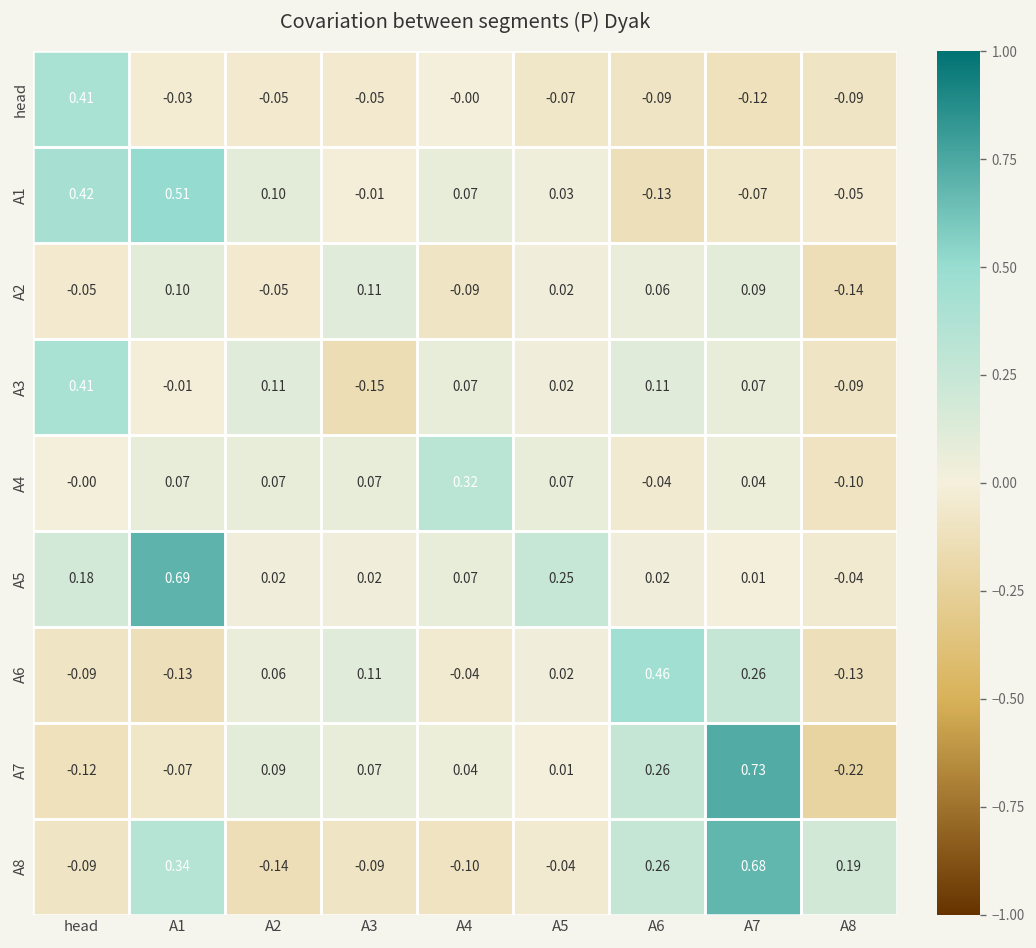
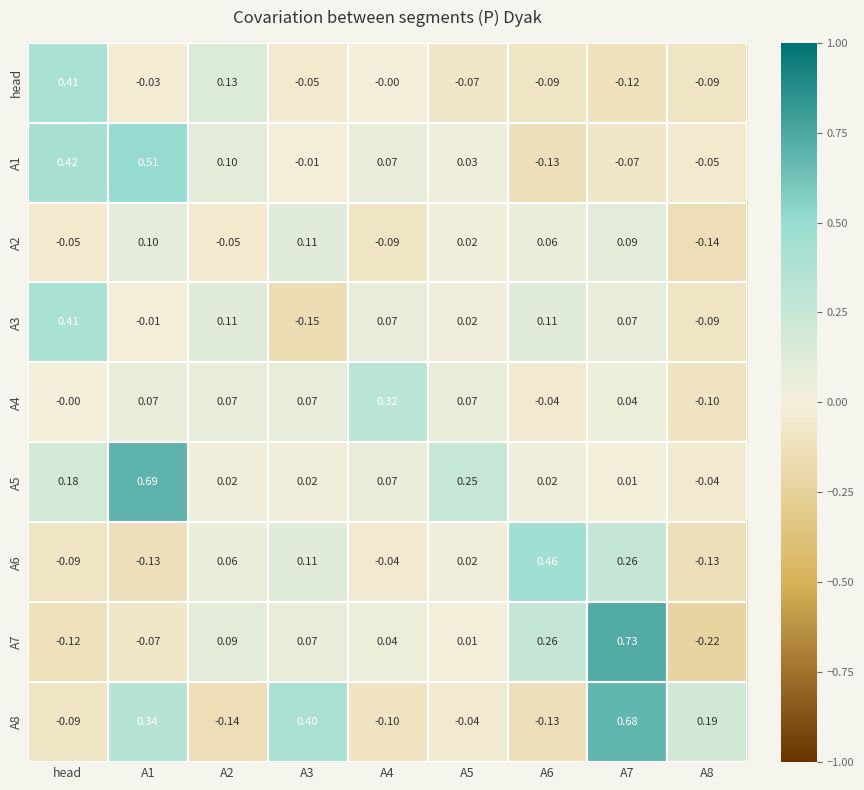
  {
    "head": {
      "head": 0.41,
      "A1": -0.03,
-     "A2": -0.05,
+     "A2": 0.13,
      "A3": -0.05,
      "A4": -0.00,
      "A5": -0.07,
      "A6": -0.09,
      "A7": -0.12,
      "A8": -0.09
    },
    "A1": {
      "head": 0.42,
      "A1": 0.51,
      "A2": 0.10,
      "A3": -0.01,
      "A4": 0.07,
      "A5": 0.03,
      "A6": -0.13,
      "A7": -0.07,
      "A8": -0.05
    },
    "A2": {
      "head": -0.05,
      "A1": 0.10,
      "A2": -0.05,
      "A3": 0.11,
      "A4": -0.09,
      "A5": 0.02,
      "A6": 0.06,
      "A7": 0.09,
      "A8": -0.14
    },
    "A3": {
      "head": 0.41,
      "A1": -0.01,
      "A2": 0.11,
      "A3": -0.15,
      "A4": 0.07,
      "A5": 0.02,
      "A6": 0.11,
      "A7": 0.07,
      "A8": -0.09
    },
    "A4": {
      "head": -0.00,
      "A1": 0.07,
      "A2": 0.07,
      "A3": 0.07,
      "A4": 0.32,
      "A5": 0.07,
      "A6": -0.04,
      "A7": 0.04,
      "A8": -0.10
    },
    "A5": {
      "head": 0.18,
      "A1": 0.69,
      "A2": 0.02,
      "A3": 0.02,
      "A4": 0.07,
      "A5": 0.25,
      "A6": 0.02,
      "A7": 0.01,
      "A8": -0.04
    },
    "A6": {
      "head": -0.09,
      "A1": -0.13,
      "A2": 0.06,
      "A3": 0.11,
      "A4": -0.04,
      "A5": 0.02,
      "A6": 0.46,
      "A7": 0.26,
      "A8": -0.13
    },
    "A7": {
      "head": -0.12,
      "A1": -0.07,
      "A2": 0.09,
      "A3": 0.07,
      "A4": 0.04,
      "A5": 0.01,
      "A6": 0.26,
      "A7": 0.73,
      "A8": -0.22
    },
    "A8": {
      "head": -0.09,
      "A1": 0.34,
      "A2": -0.14,
-     "A3": -0.09,
+     "A3": 0.40,
      "A4": -0.10,
      "A5": -0.04,
-     "A6": 0.26,
+     "A6": -0.13,
      "A7": 0.68,
      "A8": 0.19
    }
  }
